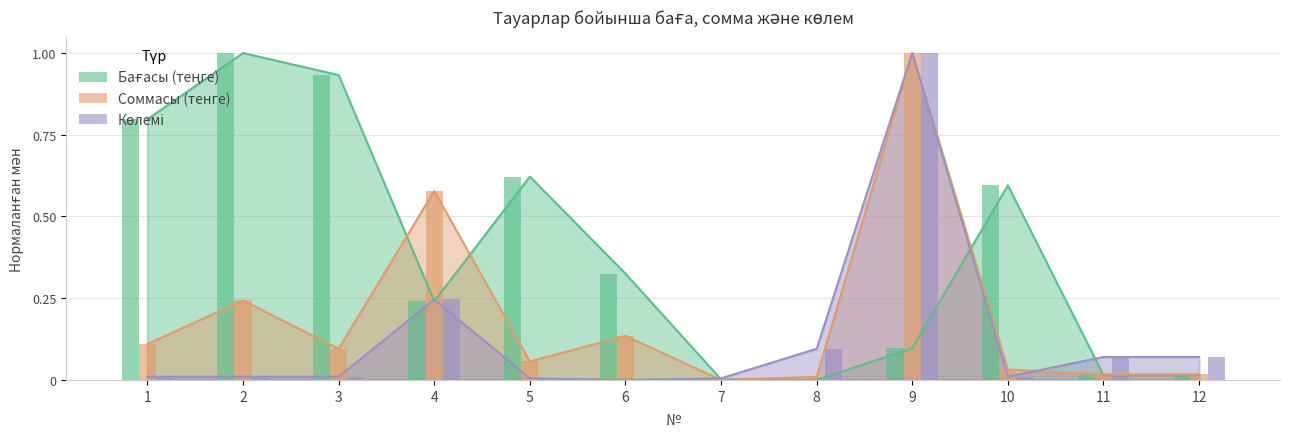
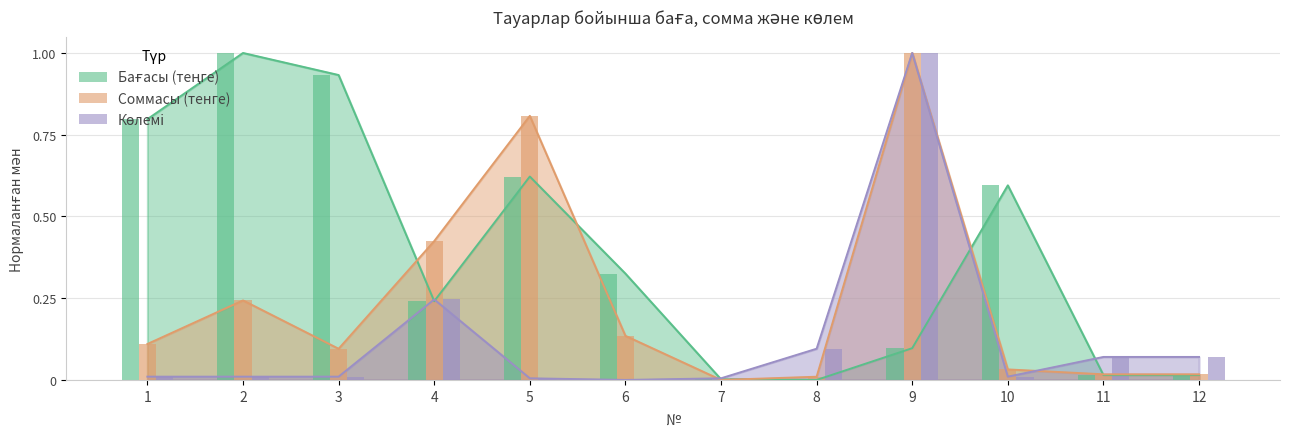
  {
    "Соммасы (тенге)": {
      "1": 0.11,
      "2": 0.24,
      "3": 0.10,
-     "4": 0.58,
-     "5": 0.06,
+     "4": 0.42,
+     "5": 0.81,
      "6": 0.13,
      "7": 0.00,
      "8": 0.01,
      "9": 1.00,
      "10": 0.03,
      "11": 0.02,
      "12": 0.02
    }
  }
